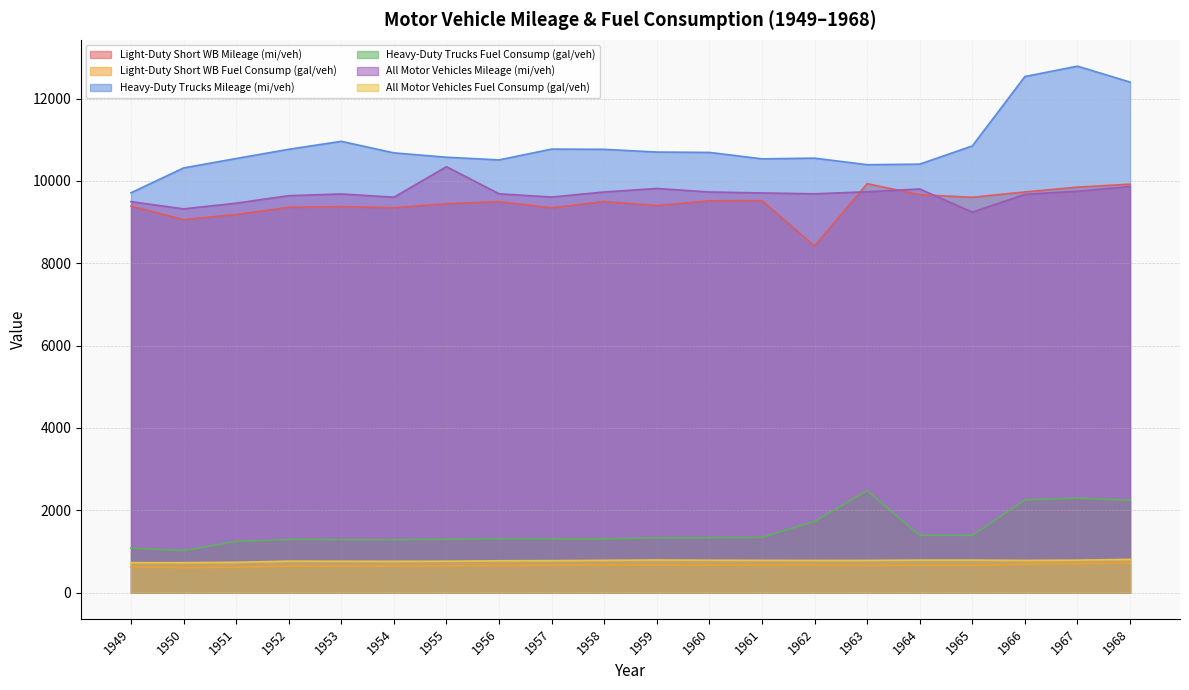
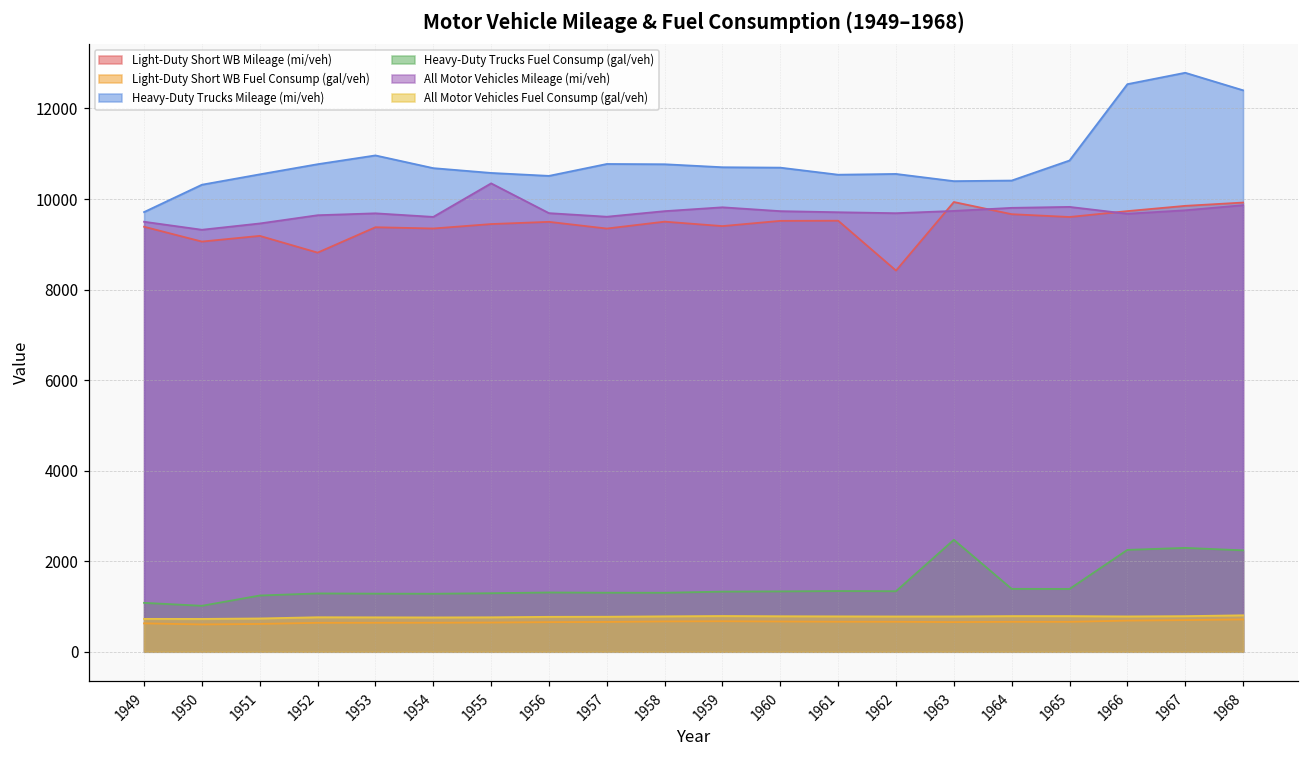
  {
    "Light-Duty Short WB Mileage (mi/veh)": {
      "1949": 9400,
      "1950": 9100,
      "1951": 9200,
-     "1952": 9400,
+     "1952": 8800,
      "1953": 9400,
      "1954": 9300,
      "1955": 9400,
      "1956": 9500,
      "1957": 9300,
      "1958": 9500,
      "1959": 9400,
      "1960": 9500,
      "1961": 9500,
      "1962": 8400,
      "1963": 9900,
      "1964": 9700,
      "1965": 9600,
      "1967": 9800
    },
    "Heavy-Duty Trucks Mileage (mi/veh)": {
      "1949": 9700,
      "1950": 10300,
      "1951": 10500,
      "1952": 10800,
      "1953": 11000,
      "1954": 10700,
      "1955": 10600,
      "1956": 10500,
      "1957": 10800,
      "1958": 10800,
      "1959": 10700,
      "1960": 10700,
      "1961": 10500,
      "1962": 10600,
      "1963": 10400,
      "1964": 10400,
      "1965": 10900,
      "1966": 12500,
      "1967": 12800,
      "1968": 12400
    },
    "Heavy-Duty Trucks Fuel Consump (gal/veh)": {
      "1949": 1100,
      "1950": 1000,
      "1951": 1200,
      "1952": 1300,
      "1953": 1300,
      "1954": 1300,
      "1955": 1300,
      "1956": 1300,
      "1957": 1300,
      "1958": 1300,
      "1959": 1300,
      "1960": 1300,
      "1961": 1300,
-     "1962": 1700,
+     "1962": 1300,
      "1963": 2500,
      "1964": 1400,
      "1965": 1400,
      "1966": 2300,
      "1967": 2300,
      "1968": 2200
    },
    "All Motor Vehicles Mileage (mi/veh)": {
      "1949": 9500,
      "1950": 9300,
      "1951": 9500,
      "1952": 9600,
      "1953": 9700,
      "1954": 9600,
      "1955": 10300,
      "1956": 9700,
      "1957": 9600,
      "1958": 9700,
      "1959": 9800,
      "1960": 9700,
      "1961": 9700,
      "1962": 9700,
      "1963": 9700,
      "1964": 9800,
-     "1965": 9200,
+     "1965": 9800,
      "1967": 9800
    }
  }
